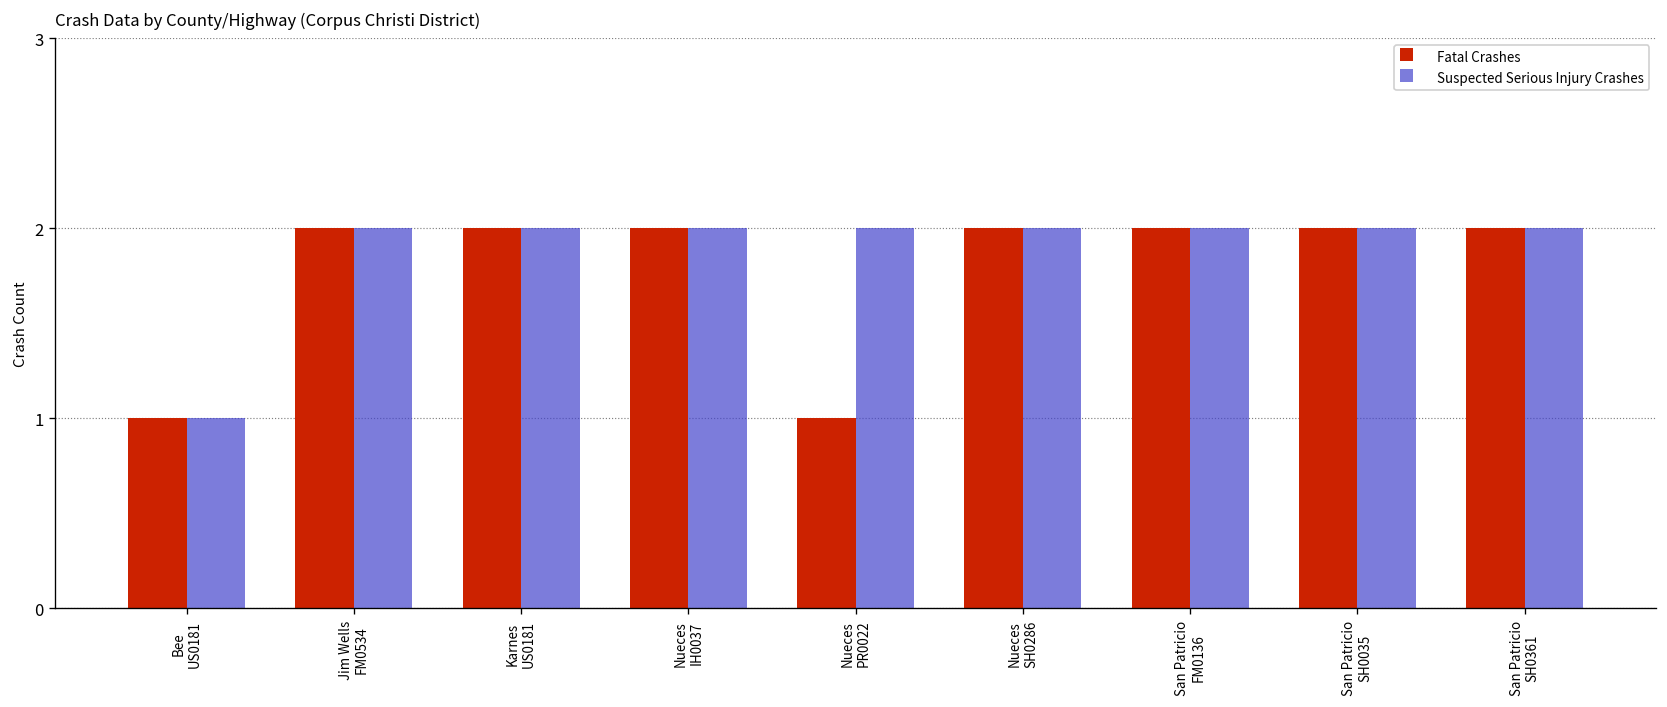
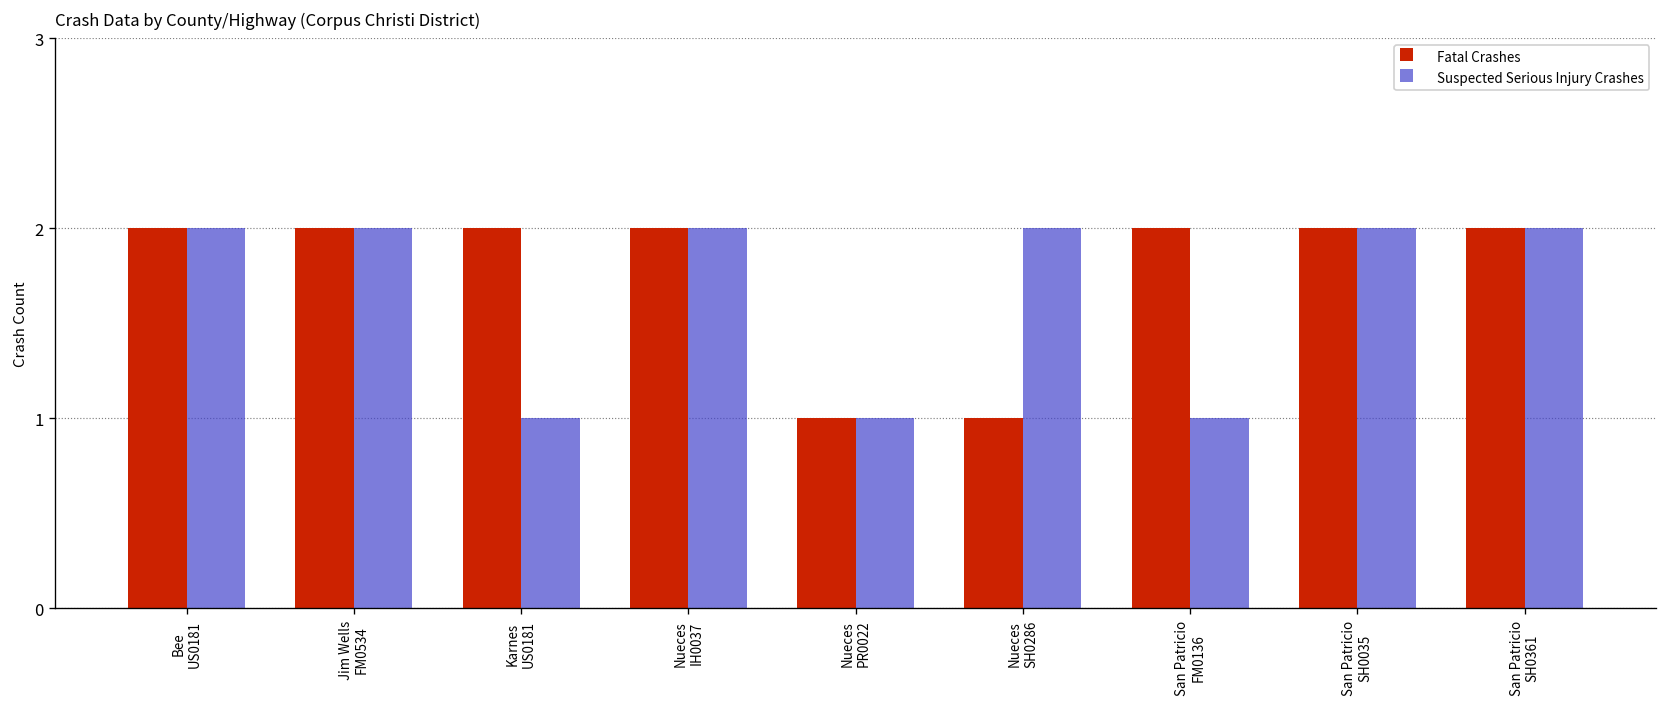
  {
    "Fatal Crashes": {
-     "Bee US0181": 1,
+     "Bee US0181": 2,
      "Jim Wells FM0534": 2,
      "Karnes US0181": 2,
      "Nueces IH0037": 2,
      "Nueces PR0022": 1,
-     "Nueces SH0286": 2,
+     "Nueces SH0286": 1,
      "San Patricio FM0136": 2,
      "San Patricio SH0035": 2,
      "San Patricio SH0361": 2
    },
    "Suspected Serious Injury Crashes": {
-     "Bee US0181": 1,
+     "Bee US0181": 2,
      "Jim Wells FM0534": 2,
-     "Karnes US0181": 2,
+     "Karnes US0181": 1,
      "Nueces IH0037": 2,
-     "Nueces PR0022": 2,
+     "Nueces PR0022": 1,
      "Nueces SH0286": 2,
-     "San Patricio FM0136": 2,
+     "San Patricio FM0136": 1,
      "San Patricio SH0035": 2,
      "San Patricio SH0361": 2
    }
  }
